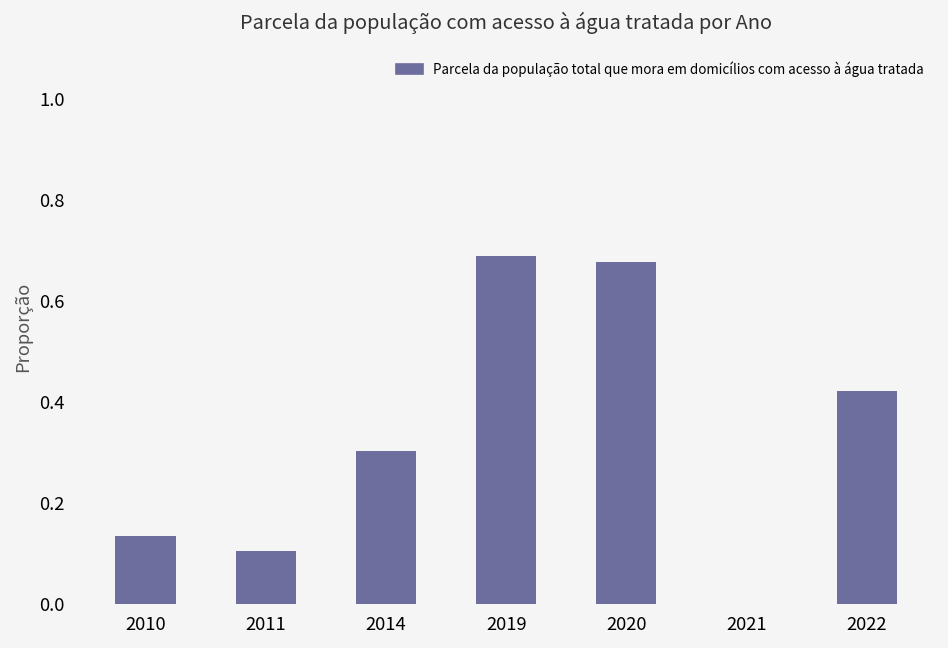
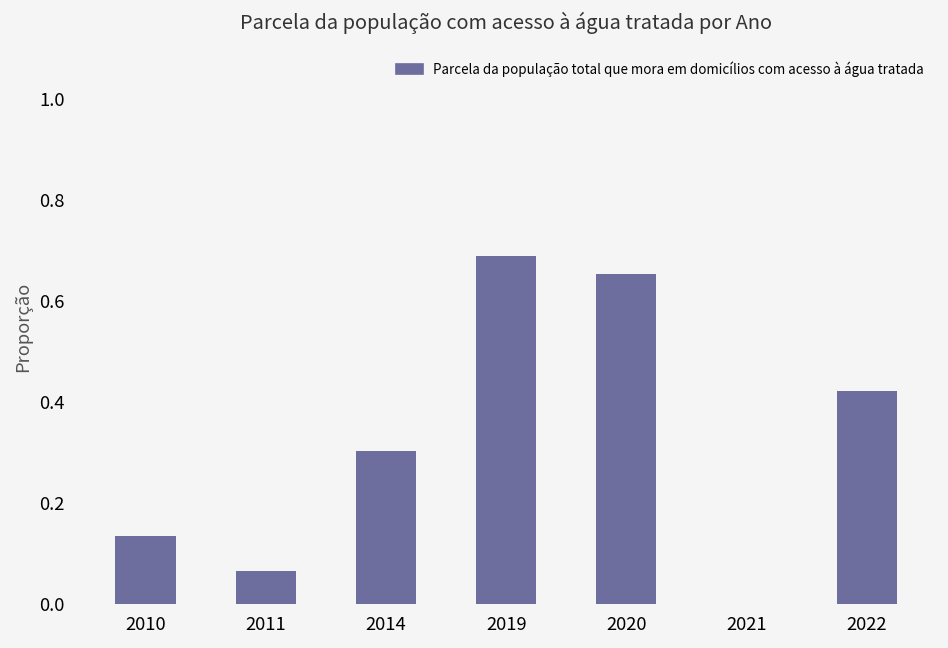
  {
    "2010": 0.13,
-   "2011": 0.10,
+   "2011": 0.07,
    "2014": 0.30,
    "2019": 0.69,
-   "2020": 0.68,
+   "2020": 0.65,
    "2021": 0.00,
    "2022": 0.42
  }
